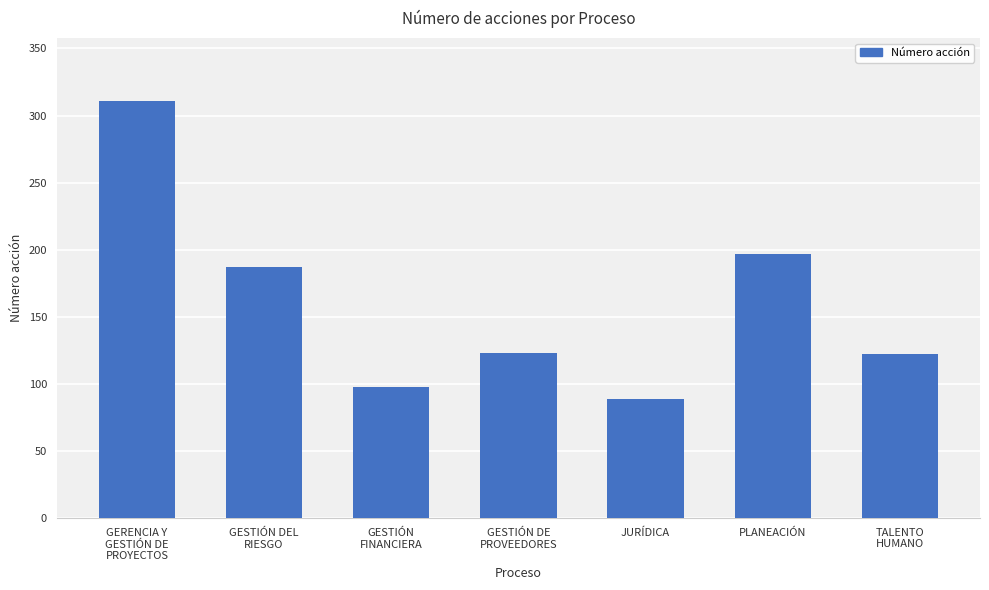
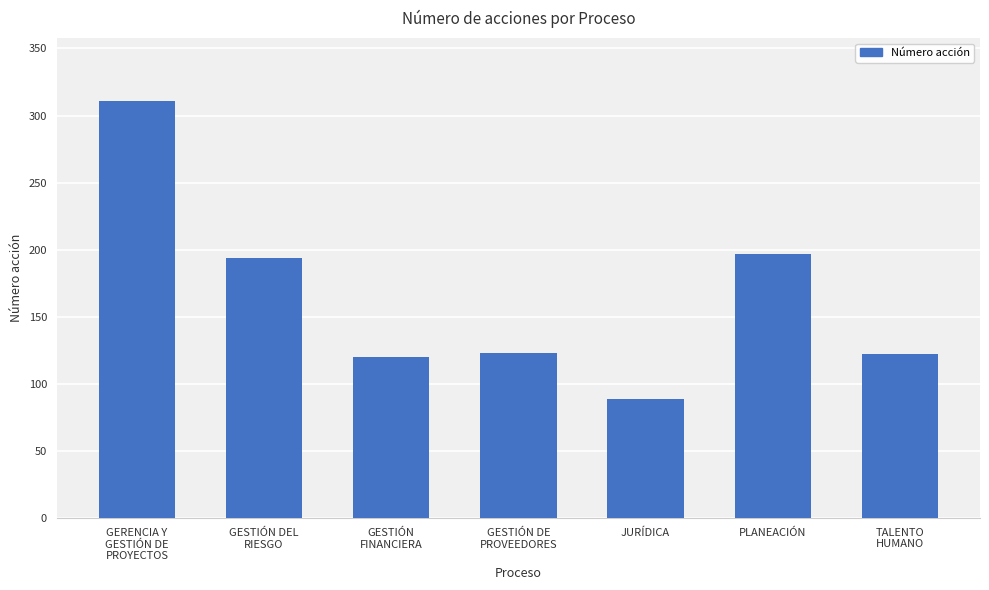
  {
    "GERENCIA Y GESTIÓN DE PROYECTOS": 311,
-   "GESTIÓN DEL RIESGO": 187,
-   "GESTIÓN FINANCIERA": 98,
+   "GESTIÓN DEL RIESGO": 194,
+   "GESTIÓN FINANCIERA": 120,
    "GESTIÓN DE PROVEEDORES": 123,
    "JURÍDICA": 89,
    "PLANEACIÓN": 197,
    "TALENTO HUMANO": 122
  }
